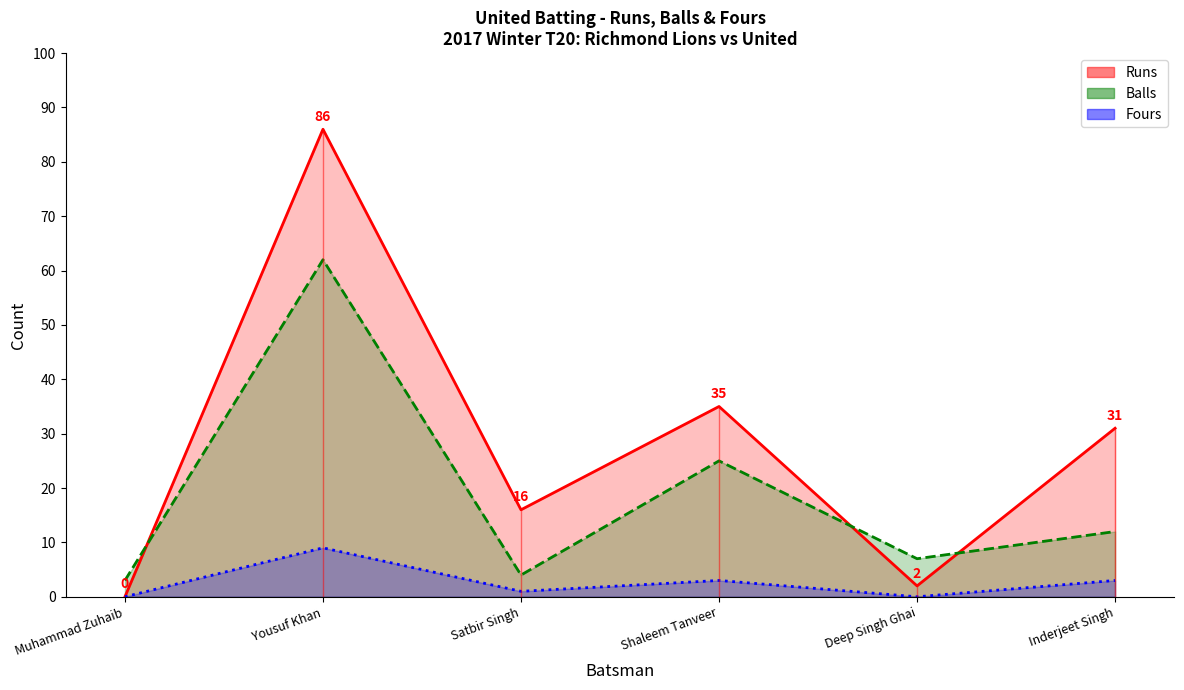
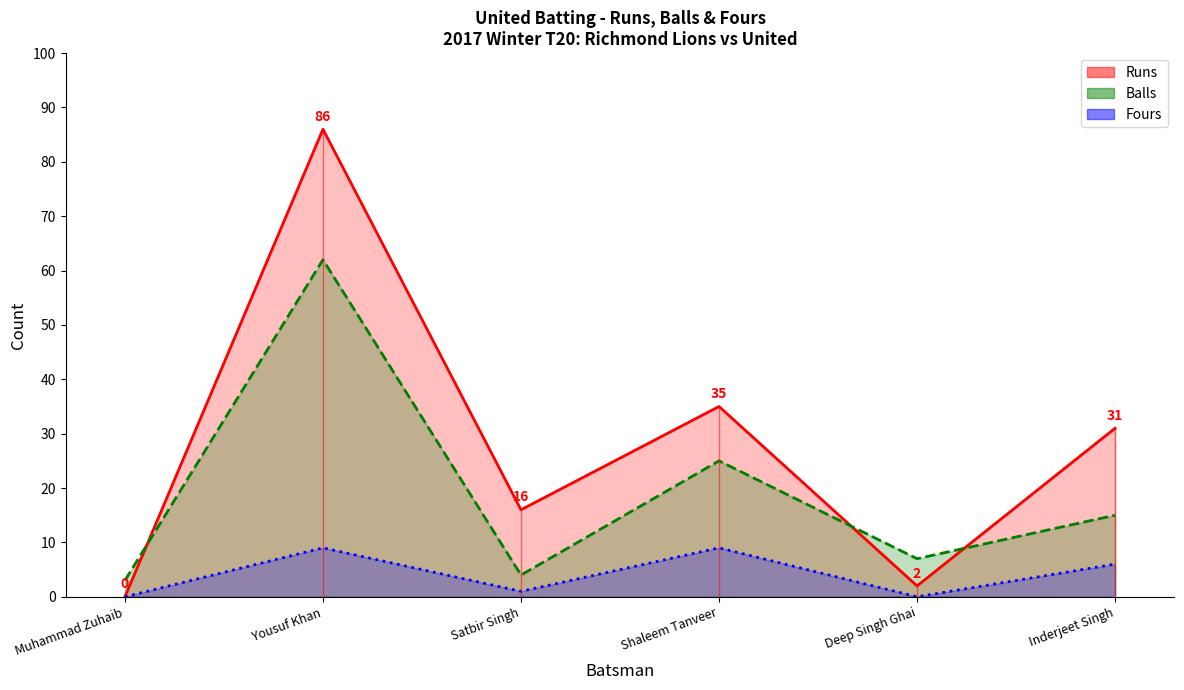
  {
    "Balls": {
      "Yousuf Khan": 62,
      "Satbir Singh": 4,
      "Shaleem Tanveer": 25,
      "Deep Singh Ghai": 7,
-     "Inderjeet Singh": 12
+     "Inderjeet Singh": 15
    },
    "Fours": {
      "Yousuf Khan": 9,
      "Satbir Singh": 1,
-     "Shaleem Tanveer": 3,
-     "Inderjeet Singh": 3
+     "Shaleem Tanveer": 9,
+     "Inderjeet Singh": 6
    }
  }
